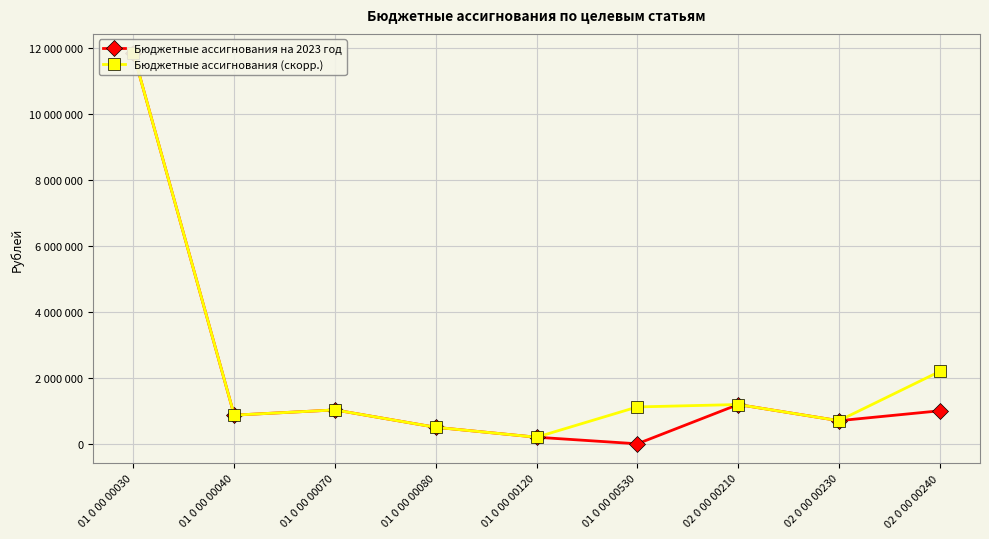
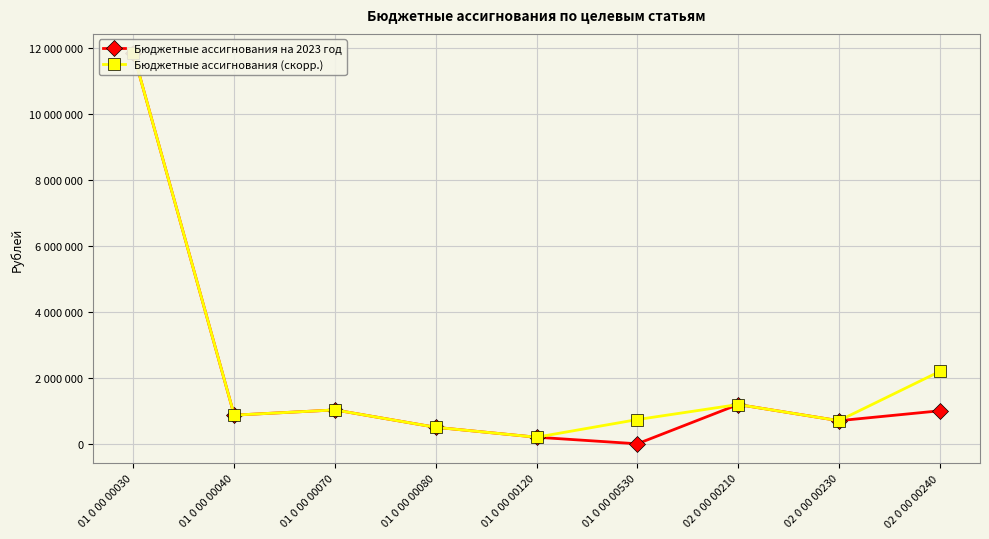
  {
    "Бюджетные ассигнования на 2023 год": {
      "01 0 00 00530": 0,
      "02 0 00 00240": 1000000
    },
    "Бюджетные ассигнования (скорр.)": {
-     "01 0 00 00530": 1100000,
+     "01 0 00 00530": 700000,
      "02 0 00 00240": 2200000
    }
  }
